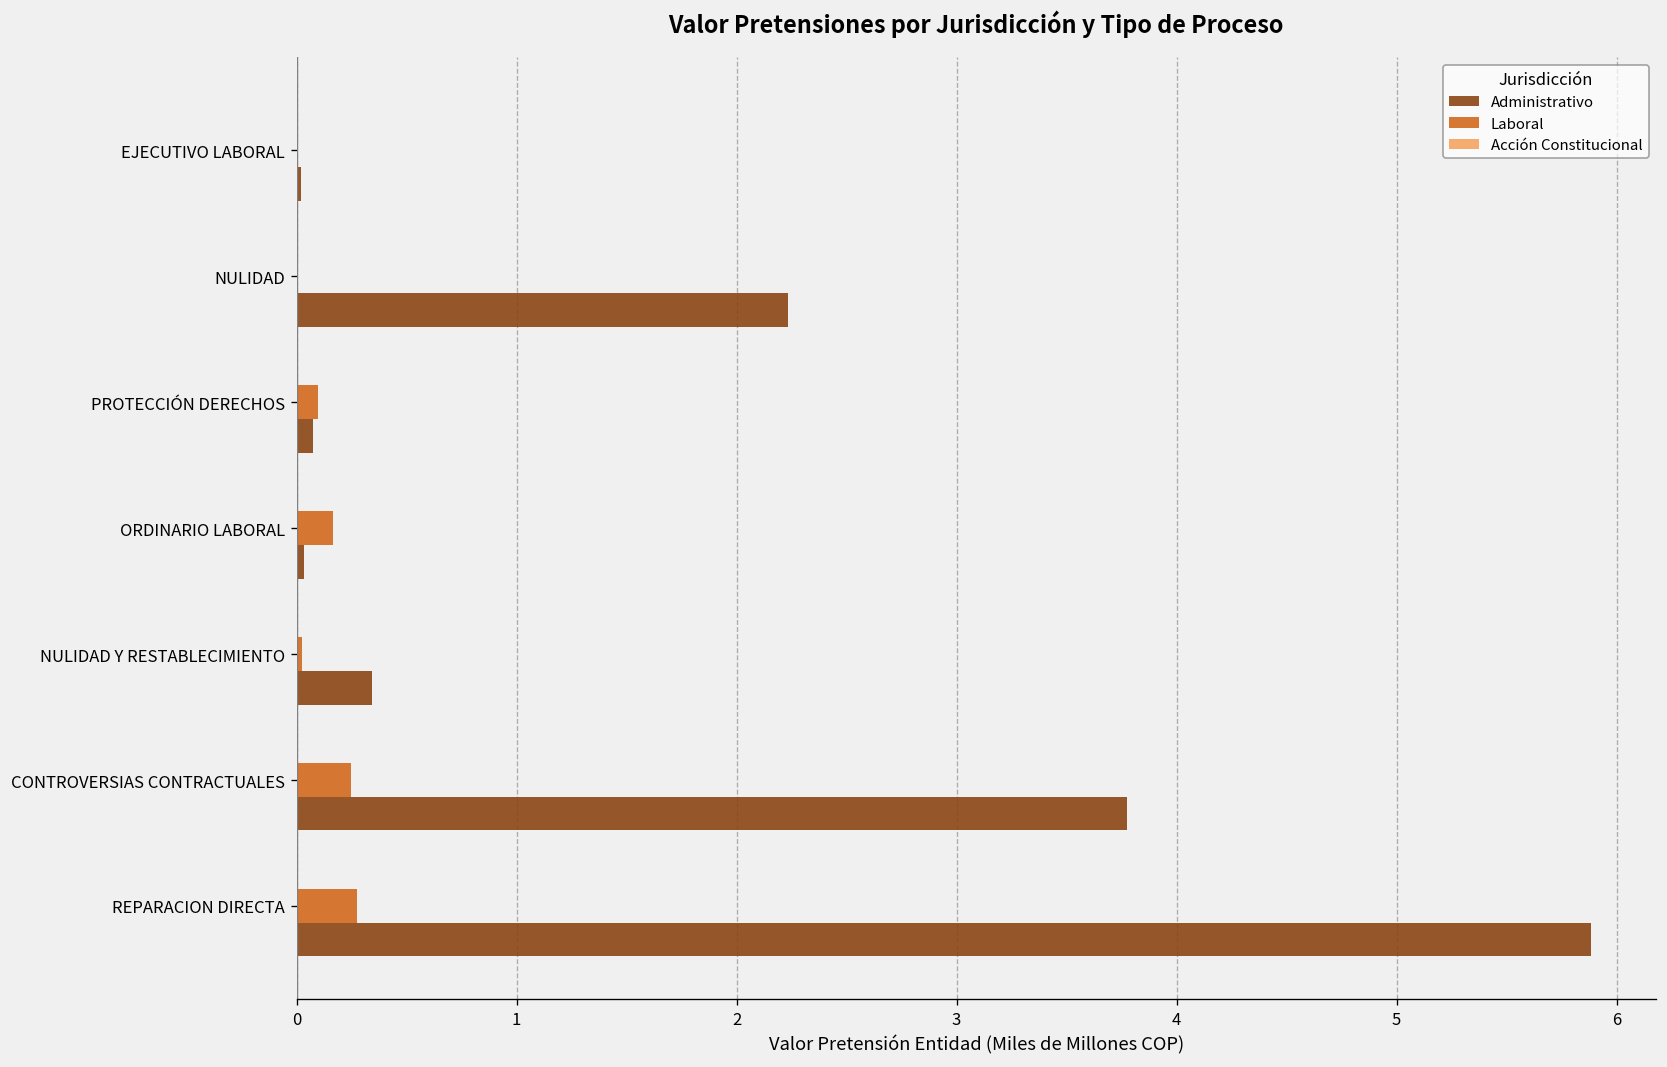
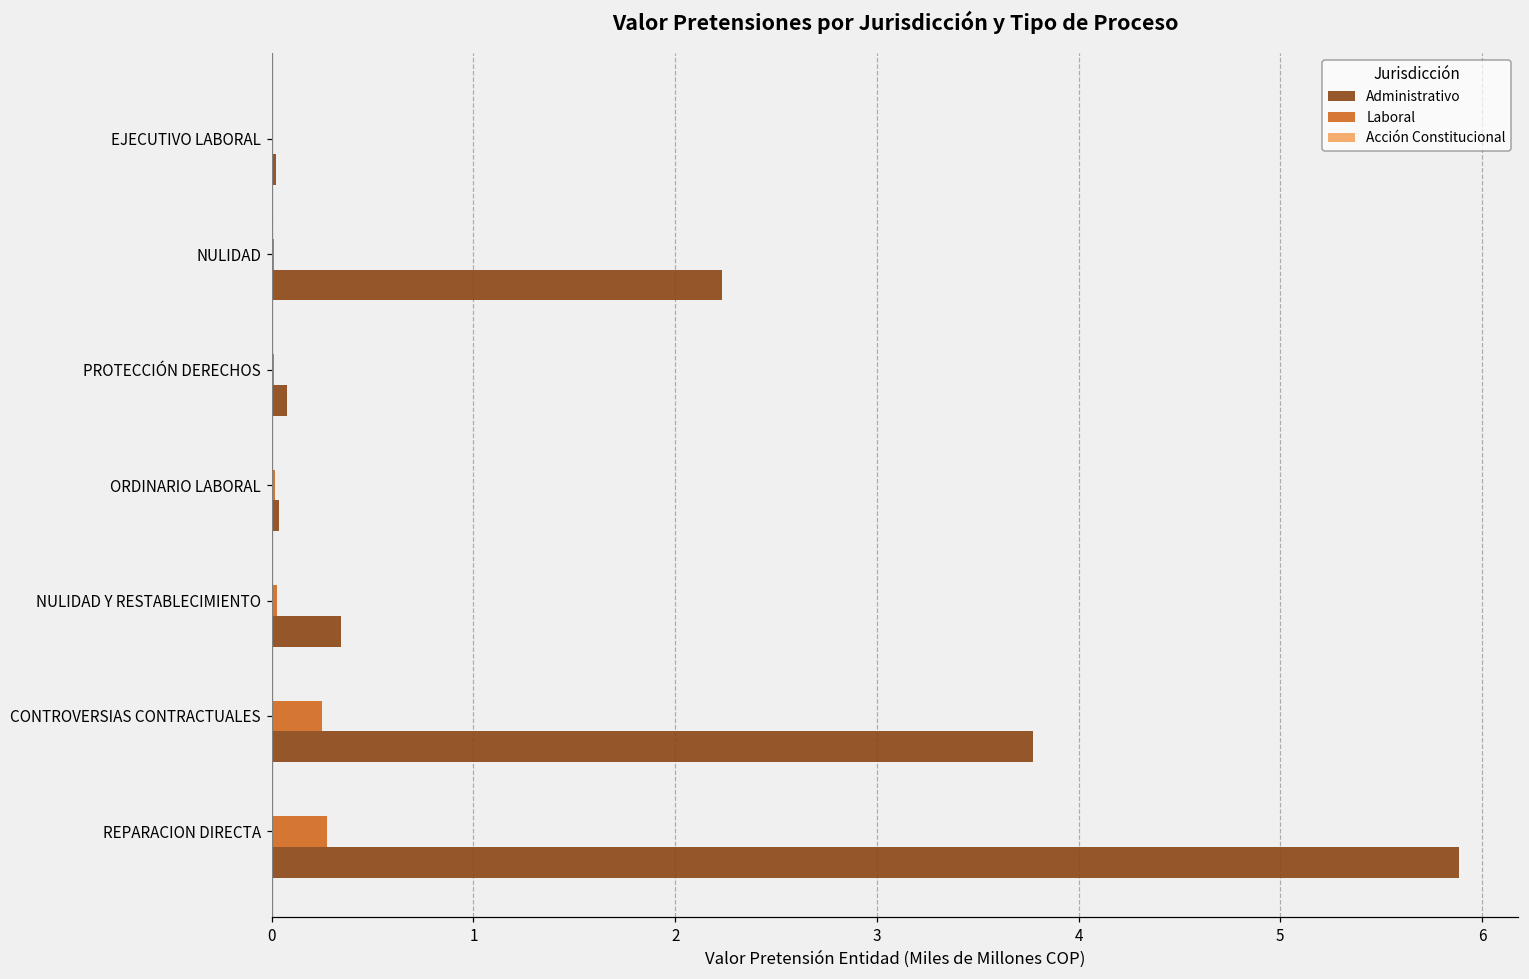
  {
    "Administrativo": {
      "EJECUTIVO LABORAL": 0.02,
      "NULIDAD": 2.23,
      "PROTECCIÓN DERECHOS": 0.08,
      "ORDINARIO LABORAL": 0.04,
      "NULIDAD Y RESTABLECIMIENTO": 0.34,
      "CONTROVERSIAS CONTRACTUALES": 3.78,
      "REPARACION DIRECTA": 5.88
    },
    "Laboral": {
-     "PROTECCIÓN DERECHOS": 0.10,
-     "ORDINARIO LABORAL": 0.16,
+     "PROTECCIÓN DERECHOS": 0.01,
+     "ORDINARIO LABORAL": 0.02,
      "NULIDAD Y RESTABLECIMIENTO": 0.03,
      "CONTROVERSIAS CONTRACTUALES": 0.25,
      "REPARACION DIRECTA": 0.27
    },
    "Acción Constitucional": {
      "EJECUTIVO LABORAL": 0.00,
      "NULIDAD": 0.00,
      "PROTECCIÓN DERECHOS": 0.00,
      "ORDINARIO LABORAL": 0.00,
      "NULIDAD Y RESTABLECIMIENTO": 0.00,
      "CONTROVERSIAS CONTRACTUALES": 0.00,
      "REPARACION DIRECTA": 0.00
    }
  }
